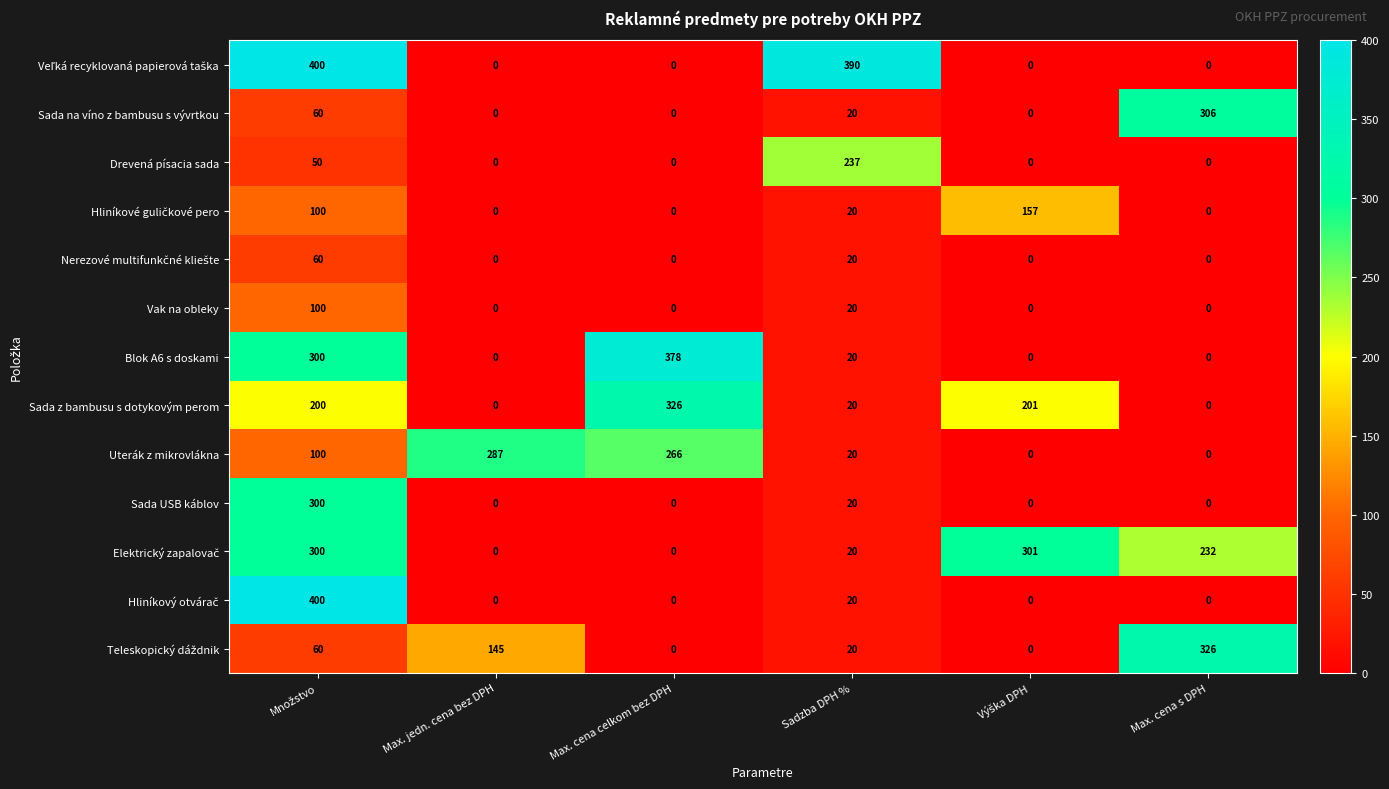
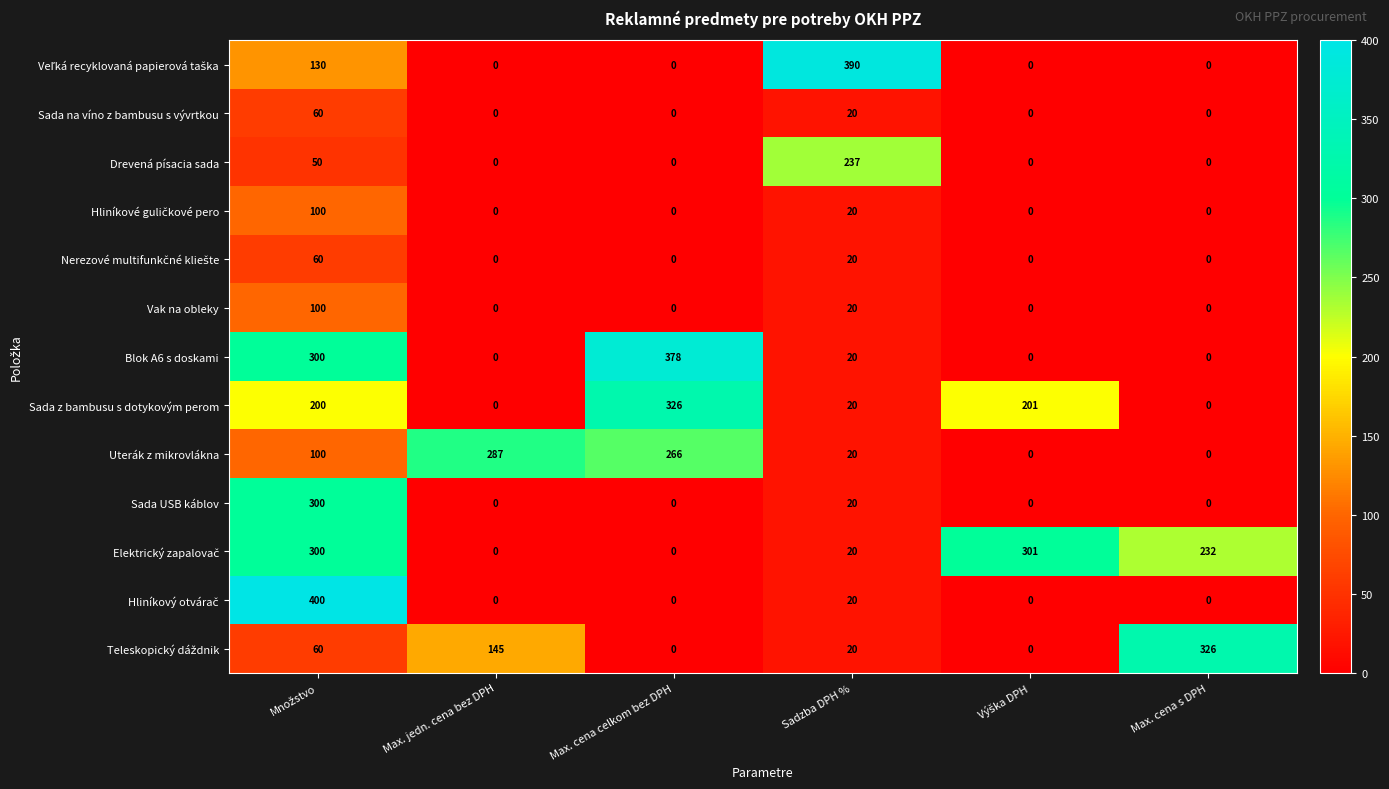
  {
    "Veľká recyklovaná papierová taška": {
-     "Množstvo": 400,
+     "Množstvo": 130,
      "Max. jedn. cena bez DPH": 0,
      "Max. cena celkom bez DPH": 0,
      "Sadzba DPH %": 390,
      "Výška DPH": 0,
      "Max. cena s DPH": 0
    },
    "Sada na víno z bambusu s vývrtkou": {
      "Množstvo": 60,
      "Max. jedn. cena bez DPH": 0,
      "Max. cena celkom bez DPH": 0,
      "Sadzba DPH %": 20,
      "Výška DPH": 0,
-     "Max. cena s DPH": 306
+     "Max. cena s DPH": 0
    },
    "Drevená písacia sada": {
      "Množstvo": 50,
      "Max. jedn. cena bez DPH": 0,
      "Max. cena celkom bez DPH": 0,
      "Sadzba DPH %": 237,
      "Výška DPH": 0,
      "Max. cena s DPH": 0
    },
    "Hliníkové guličkové pero": {
      "Množstvo": 100,
      "Max. jedn. cena bez DPH": 0,
      "Max. cena celkom bez DPH": 0,
      "Sadzba DPH %": 20,
-     "Výška DPH": 157,
+     "Výška DPH": 0,
      "Max. cena s DPH": 0
    },
    "Nerezové multifunkčné kliešte": {
      "Množstvo": 60,
      "Max. jedn. cena bez DPH": 0,
      "Max. cena celkom bez DPH": 0,
      "Sadzba DPH %": 20,
      "Výška DPH": 0,
      "Max. cena s DPH": 0
    },
    "Vak na obleky": {
      "Množstvo": 100,
      "Max. jedn. cena bez DPH": 0,
      "Max. cena celkom bez DPH": 0,
      "Sadzba DPH %": 20,
      "Výška DPH": 0,
      "Max. cena s DPH": 0
    },
    "Blok A6 s doskami": {
      "Množstvo": 300,
      "Max. jedn. cena bez DPH": 0,
      "Max. cena celkom bez DPH": 378,
      "Sadzba DPH %": 20,
      "Výška DPH": 0,
      "Max. cena s DPH": 0
    },
    "Sada z bambusu s dotykovým perom": {
      "Množstvo": 200,
      "Max. jedn. cena bez DPH": 0,
      "Max. cena celkom bez DPH": 326,
      "Sadzba DPH %": 20,
      "Výška DPH": 201,
      "Max. cena s DPH": 0
    },
    "Uterák z mikrovlákna": {
      "Množstvo": 100,
      "Max. jedn. cena bez DPH": 287,
      "Max. cena celkom bez DPH": 266,
      "Sadzba DPH %": 20,
      "Výška DPH": 0,
      "Max. cena s DPH": 0
    },
    "Sada USB káblov": {
      "Množstvo": 300,
      "Max. jedn. cena bez DPH": 0,
      "Max. cena celkom bez DPH": 0,
      "Sadzba DPH %": 20,
      "Výška DPH": 0,
      "Max. cena s DPH": 0
    },
    "Elektrický zapalovač": {
      "Množstvo": 300,
      "Max. jedn. cena bez DPH": 0,
      "Max. cena celkom bez DPH": 0,
      "Sadzba DPH %": 20,
      "Výška DPH": 301,
      "Max. cena s DPH": 232
    },
    "Hliníkový otvárač": {
      "Množstvo": 400,
      "Max. jedn. cena bez DPH": 0,
      "Max. cena celkom bez DPH": 0,
      "Sadzba DPH %": 20,
      "Výška DPH": 0,
      "Max. cena s DPH": 0
    },
    "Teleskopický dáždnik": {
      "Množstvo": 60,
      "Max. jedn. cena bez DPH": 145,
      "Max. cena celkom bez DPH": 0,
      "Sadzba DPH %": 20,
      "Výška DPH": 0,
      "Max. cena s DPH": 326
    }
  }
